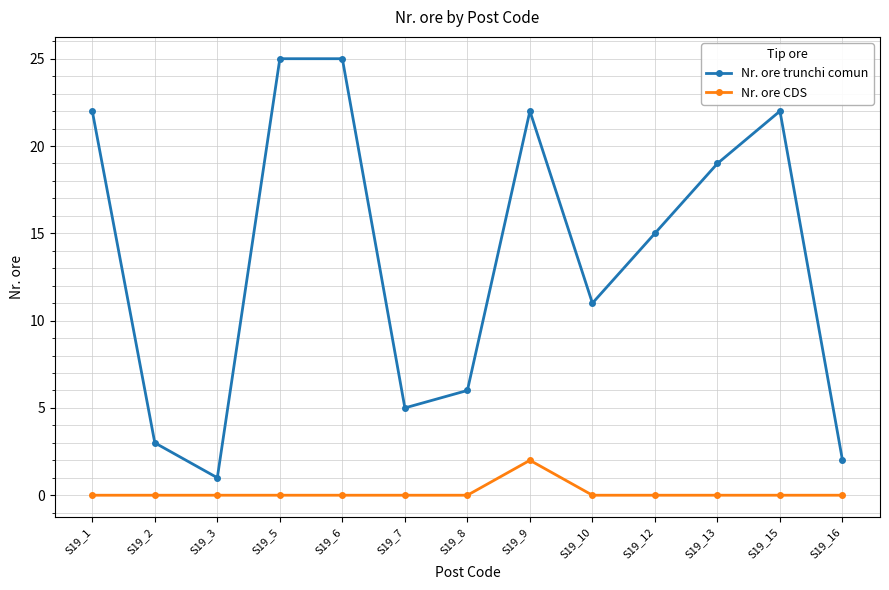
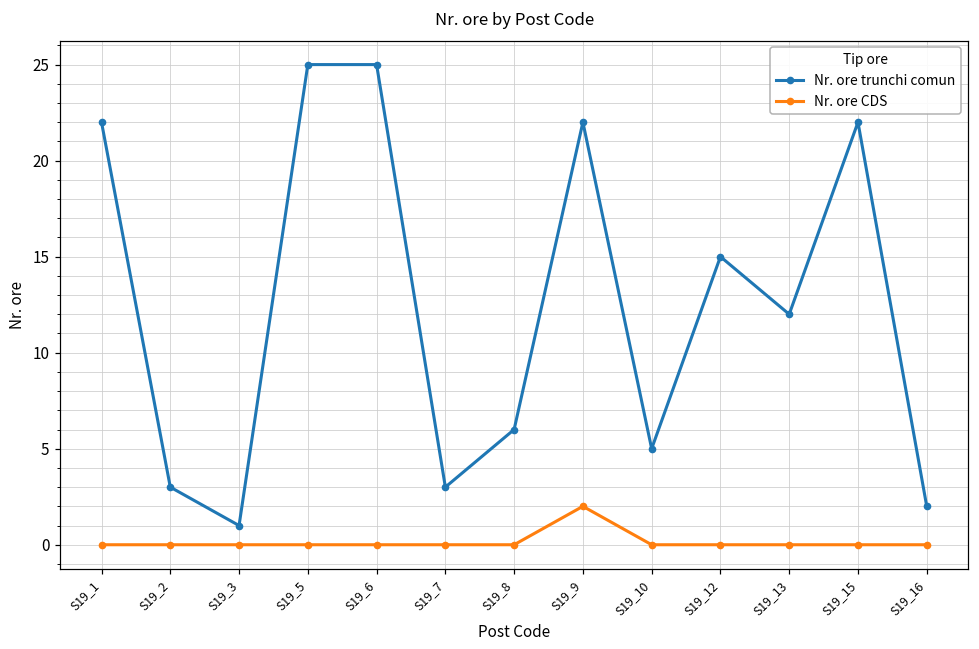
  {
    "Nr. ore trunchi comun": {
      "S19_1": 22,
      "S19_2": 3,
      "S19_3": 1,
      "S19_5": 25,
      "S19_6": 25,
-     "S19_7": 5,
+     "S19_7": 3,
      "S19_8": 6,
      "S19_9": 22,
-     "S19_10": 11,
+     "S19_10": 5,
      "S19_12": 15,
-     "S19_13": 19,
+     "S19_13": 12,
      "S19_15": 22,
      "S19_16": 2
    },
    "Nr. ore CDS": {
      "S19_1": 0,
      "S19_2": 0,
      "S19_3": 0,
      "S19_5": 0,
      "S19_6": 0,
      "S19_7": 0,
      "S19_8": 0,
      "S19_9": 2,
      "S19_10": 0,
      "S19_12": 0,
      "S19_13": 0,
      "S19_15": 0,
      "S19_16": 0
    }
  }
